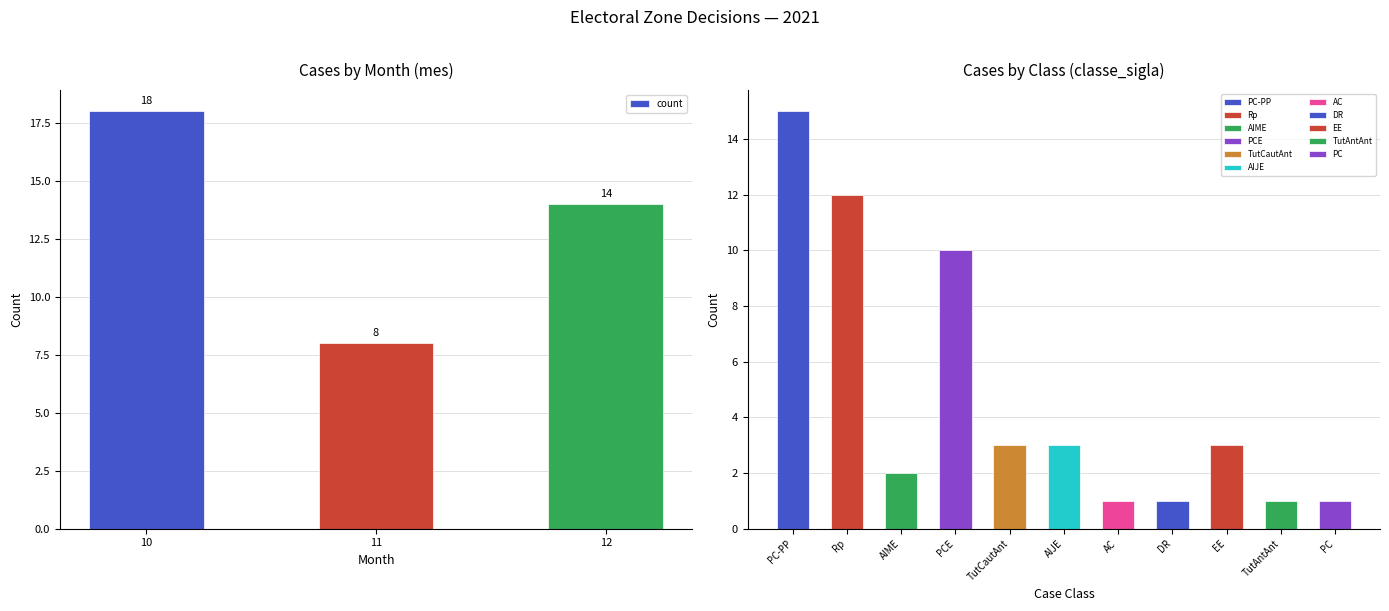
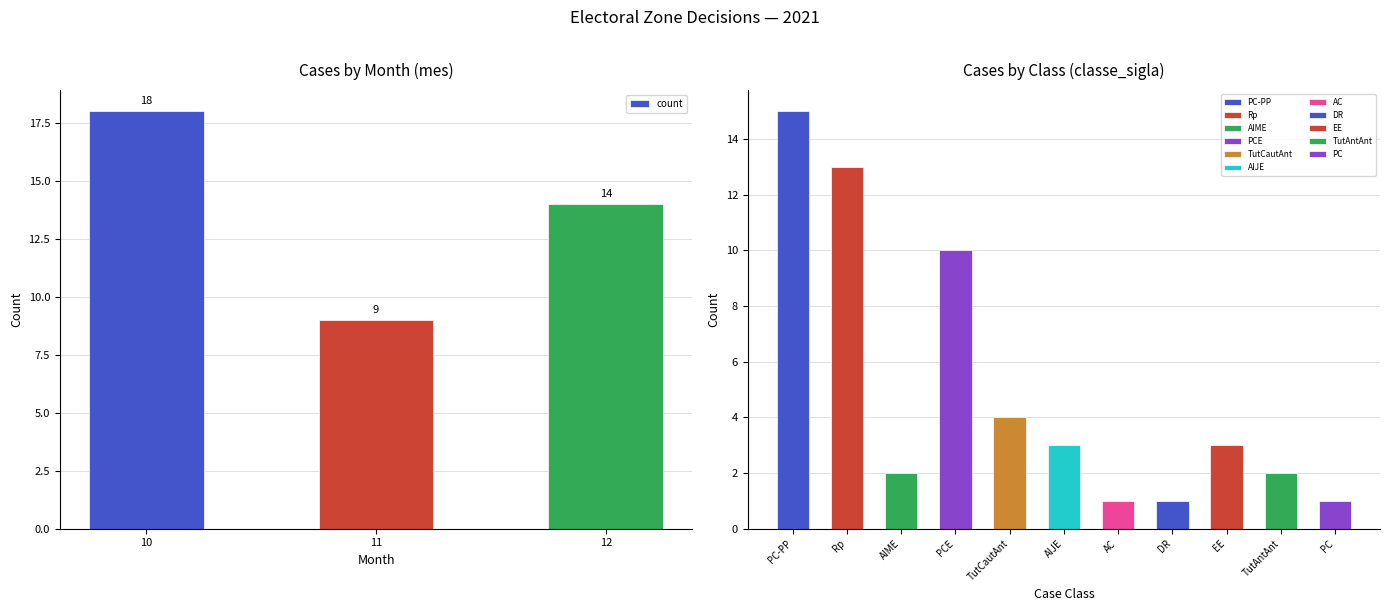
  {
    "Cases by Month (mes)": {
      "10": 18,
-     "11": 8,
+     "11": 9,
      "12": 14
    },
    "Cases by Class (classe_sigla)": {
      "PC-PP": 15,
-     "Rp": 12,
+     "Rp": 13,
      "AIME": 2,
      "PCE": 10,
-     "TutCautAnt": 3,
+     "TutCautAnt": 4,
      "AIJE": 3,
      "AC": 1,
      "DR": 1,
      "EE": 3,
-     "TutAntAnt": 1,
+     "TutAntAnt": 2,
      "PC": 1
    }
  }
